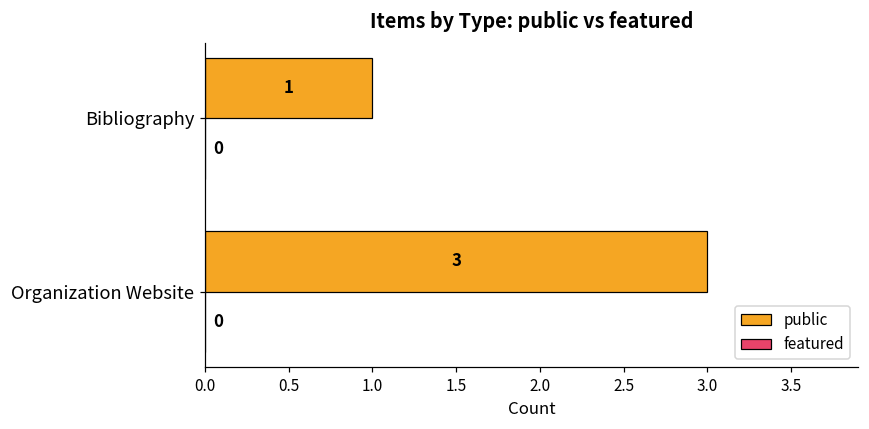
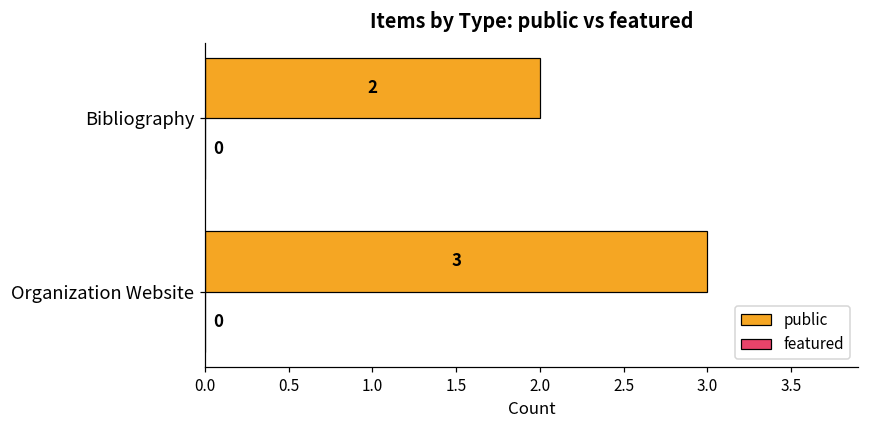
  {
    "public": {
-     "Bibliography": 1,
+     "Bibliography": 2,
      "Organization Website": 3
    },
    "featured": {
      "Bibliography": 0,
      "Organization Website": 0
    }
  }
